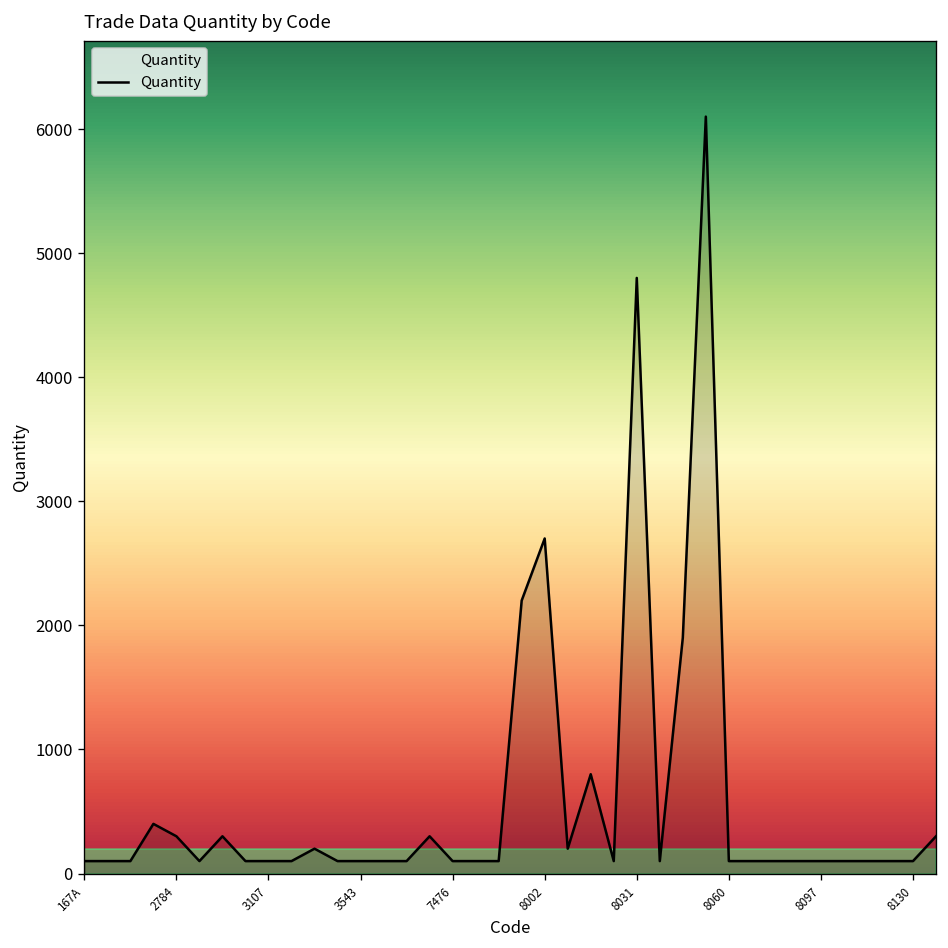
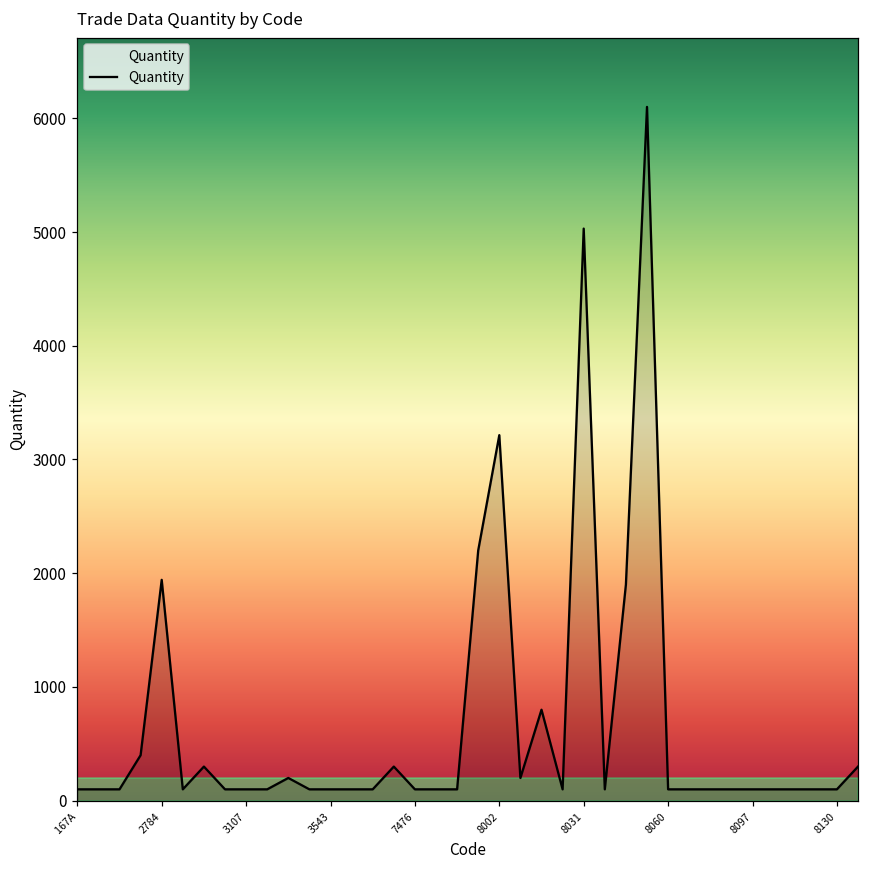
  {
-   "2784": 300,
-   "8002": 2700,
-   "8031": 4800
+   "2784": 1940,
+   "8002": 3210,
+   "8031": 5030
  }
